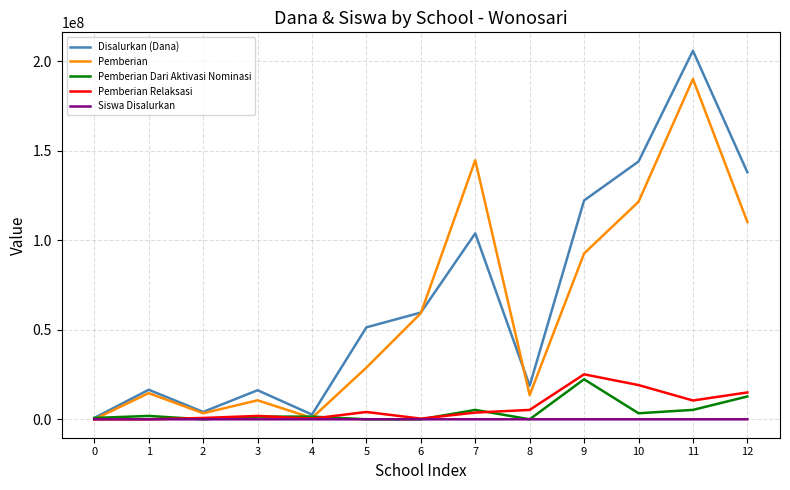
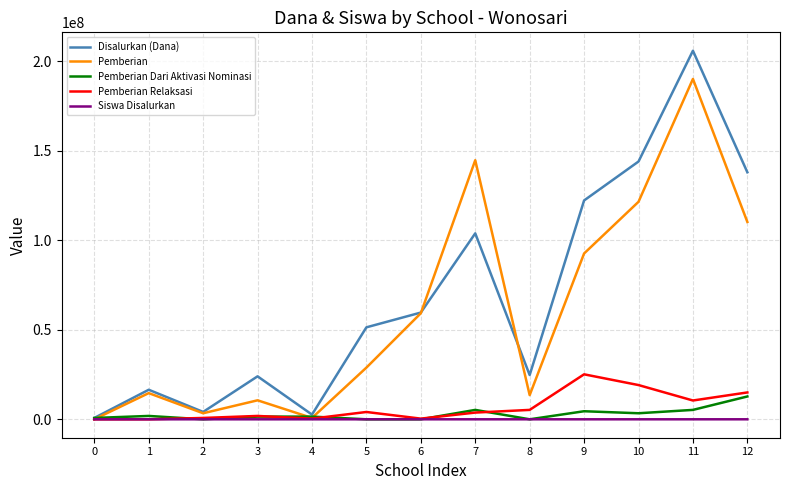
  {
    "Disalurkan (Dana)": {
      "1": 17000000,
-     "3": 16000000,
+     "3": 24000000,
      "5": 51000000,
      "7": 104000000,
-     "8": 19000000,
+     "8": 25000000,
      "9": 122000000,
      "10": 144000000,
      "11": 206000000,
      "12": 138000000
    },
    "Pemberian": {
      "1": 15000000,
      "3": 11000000,
      "5": 29000000,
      "7": 145000000,
      "8": 14000000,
      "9": 93000000,
      "10": 122000000,
      "11": 190000000,
      "12": 110000000
    },
    "Pemberian Dari Aktivasi Nominasi": {
      "1": 2000000,
      "7": 5000000,
-     "9": 22000000,
+     "9": 5000000,
      "10": 3000000,
      "11": 5000000,
      "12": 13000000
    },
    "Pemberian Relaksasi": {
      "5": 4000000,
      "7": 4000000,
      "8": 5000000,
      "9": 25000000,
      "10": 19000000,
      "11": 11000000,
      "12": 15000000
    },
    "Siswa Disalurkan": {
      "3": 0,
      "7": 0,
      "9": 0,
      "10": 0,
      "11": 0,
      "12": 0
    }
  }
